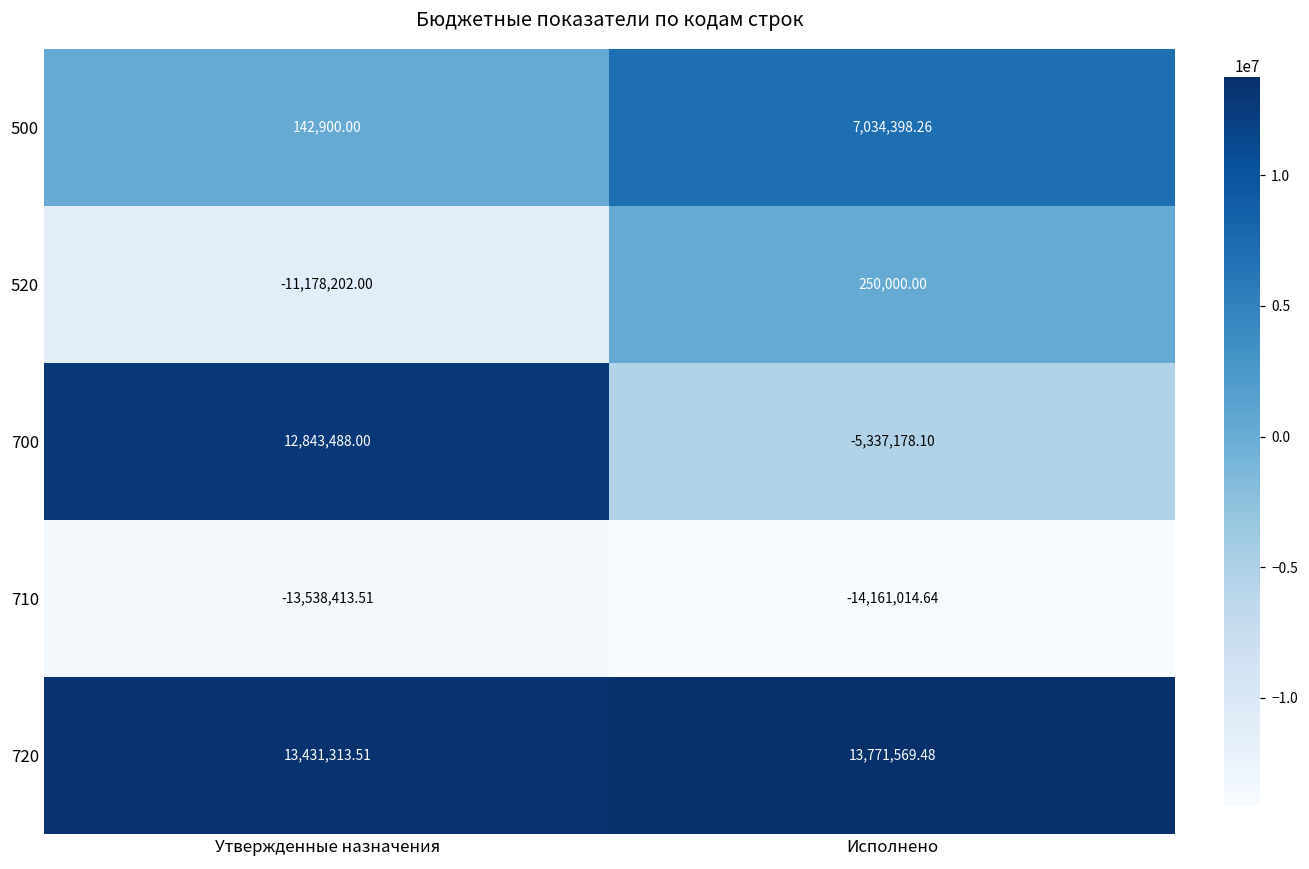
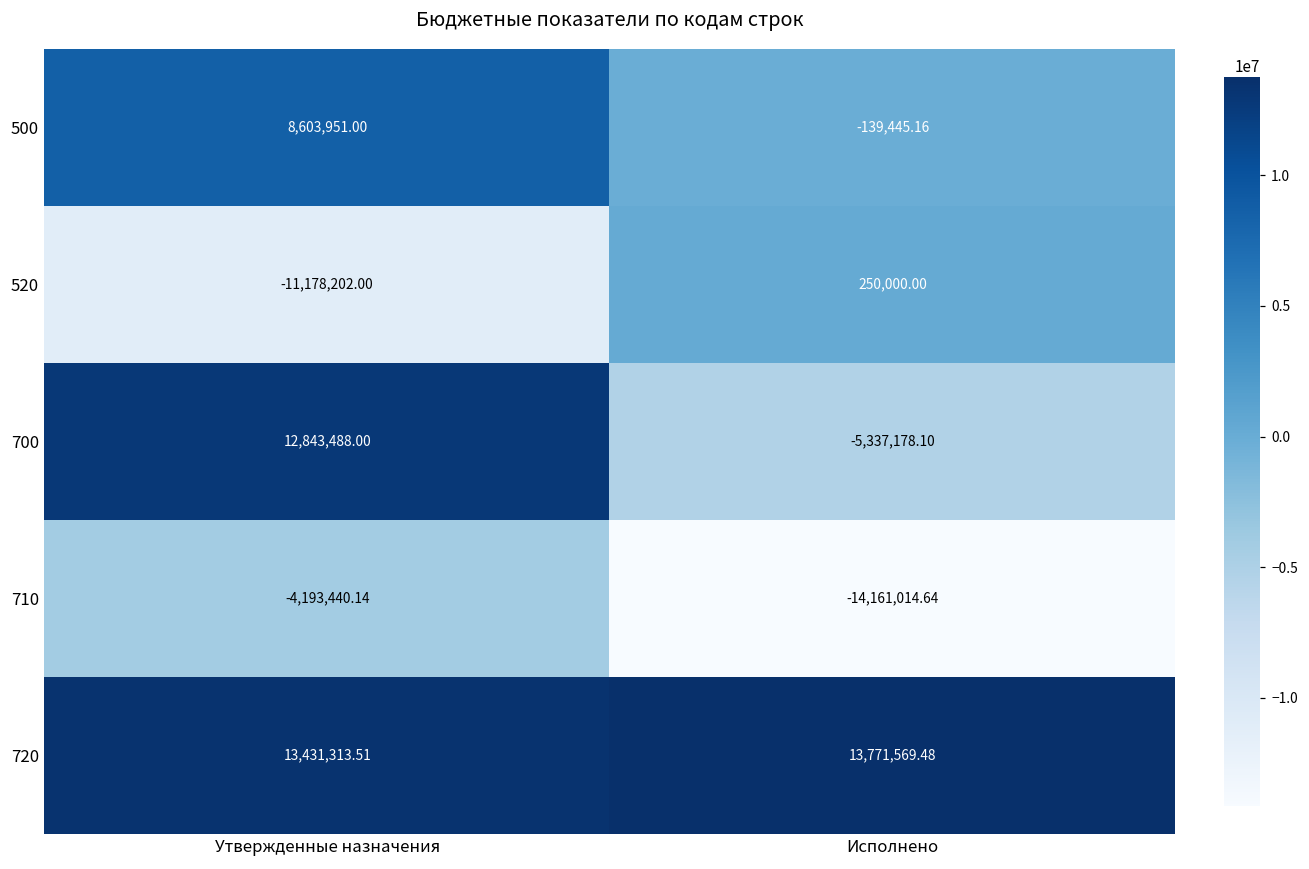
  {
    "500": {
-     "Утвержденные назначения": "142,900.00",
-     "Исполнено": "7,034,398.26"
+     "Утвержденные назначения": "8,603,951.00",
+     "Исполнено": "-139,445.16"
    },
    "520": {
      "Утвержденные назначения": "-11,178,202.00",
      "Исполнено": "250,000.00"
    },
    "700": {
      "Утвержденные назначения": "12,843,488.00",
      "Исполнено": "-5,337,178.10"
    },
    "710": {
-     "Утвержденные назначения": "-13,538,413.51",
+     "Утвержденные назначения": "-4,193,440.14",
      "Исполнено": "-14,161,014.64"
    },
    "720": {
      "Утвержденные назначения": "13,431,313.51",
      "Исполнено": "13,771,569.48"
    }
  }
